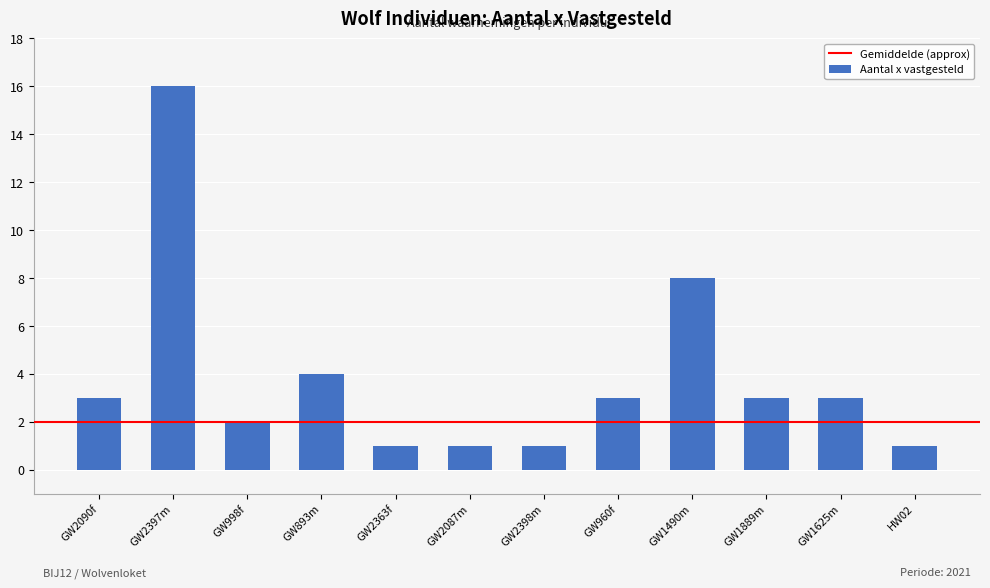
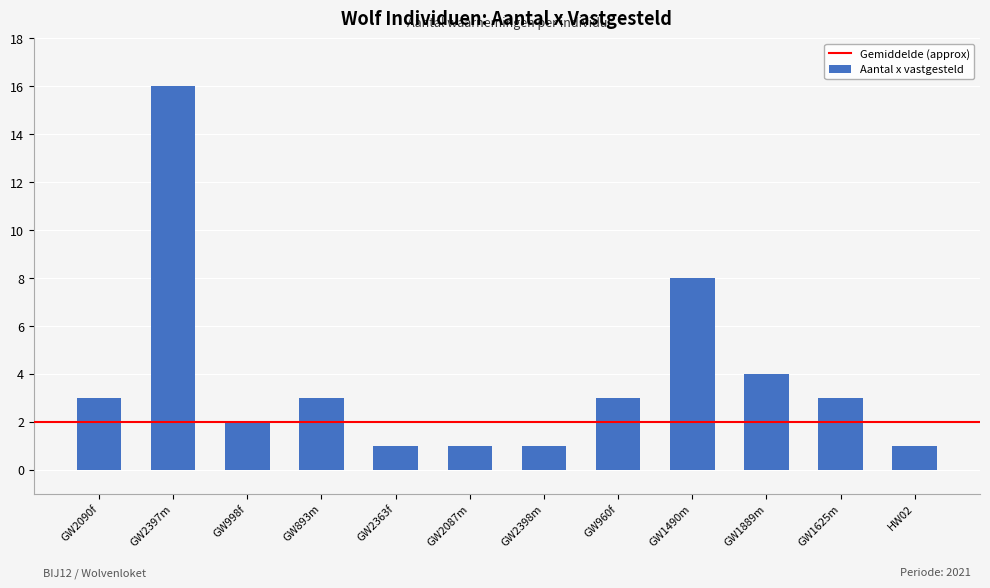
  {
    "GW2090f": 3,
    "GW2397m": 16,
    "GW998f": 2,
-   "GW893m": 4,
+   "GW893m": 3,
    "GW2363f": 1,
    "GW2087m": 1,
    "GW2398m": 1,
    "GW960f": 3,
    "GW1490m": 8,
-   "GW1889m": 3,
+   "GW1889m": 4,
    "GW1625m": 3,
    "HW02": 1
  }
